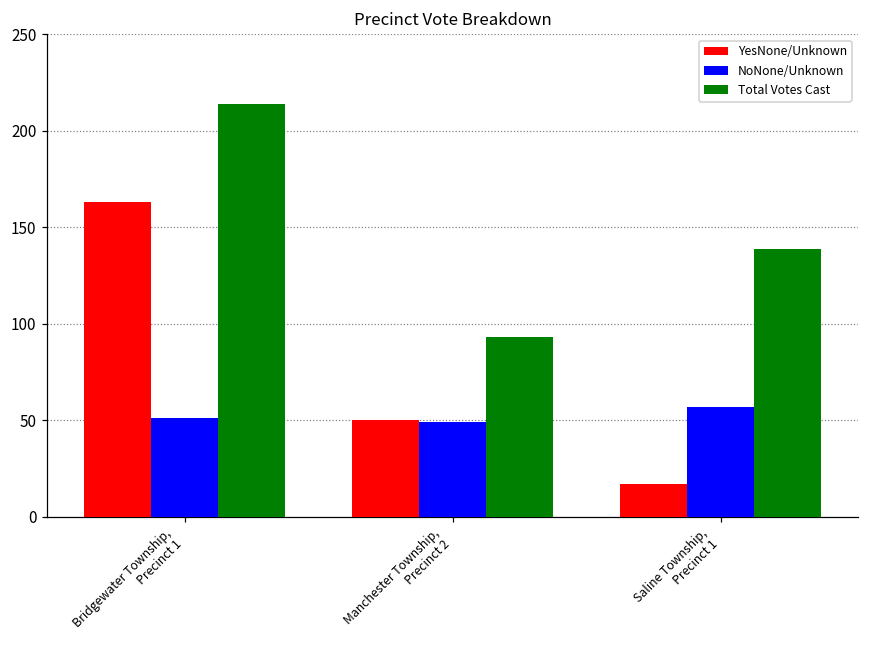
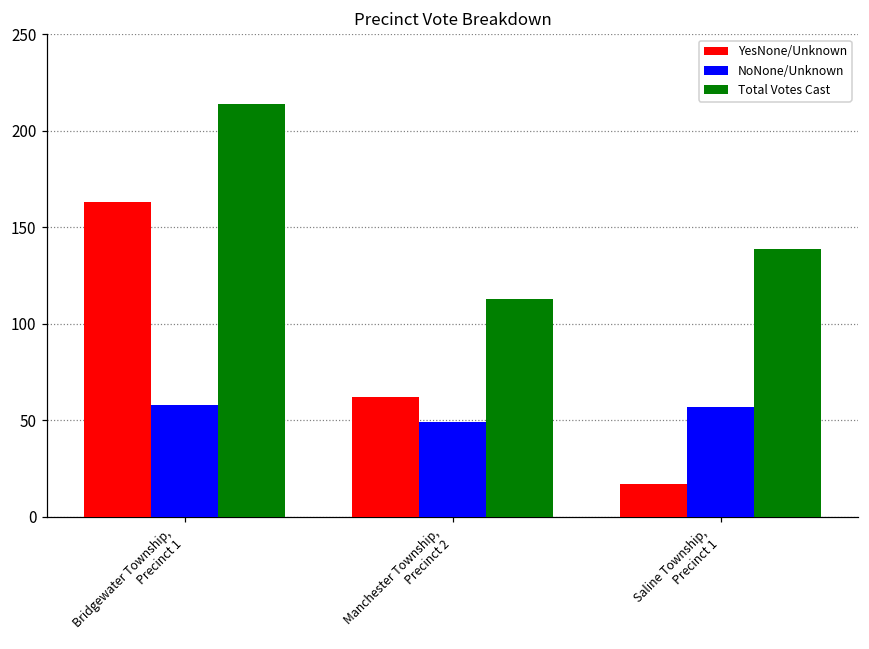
  {
    "YesNone/Unknown": {
      "Bridgewater Township, Precinct 1": 163,
-     "Manchester Township, Precinct 2": 50,
+     "Manchester Township, Precinct 2": 62,
      "Saline Township, Precinct 1": 17
    },
    "NoNone/Unknown": {
-     "Bridgewater Township, Precinct 1": 51,
+     "Bridgewater Township, Precinct 1": 58,
      "Manchester Township, Precinct 2": 49,
      "Saline Township, Precinct 1": 57
    },
    "Total Votes Cast": {
      "Bridgewater Township, Precinct 1": 214,
-     "Manchester Township, Precinct 2": 93,
+     "Manchester Township, Precinct 2": 113,
      "Saline Township, Precinct 1": 139
    }
  }
